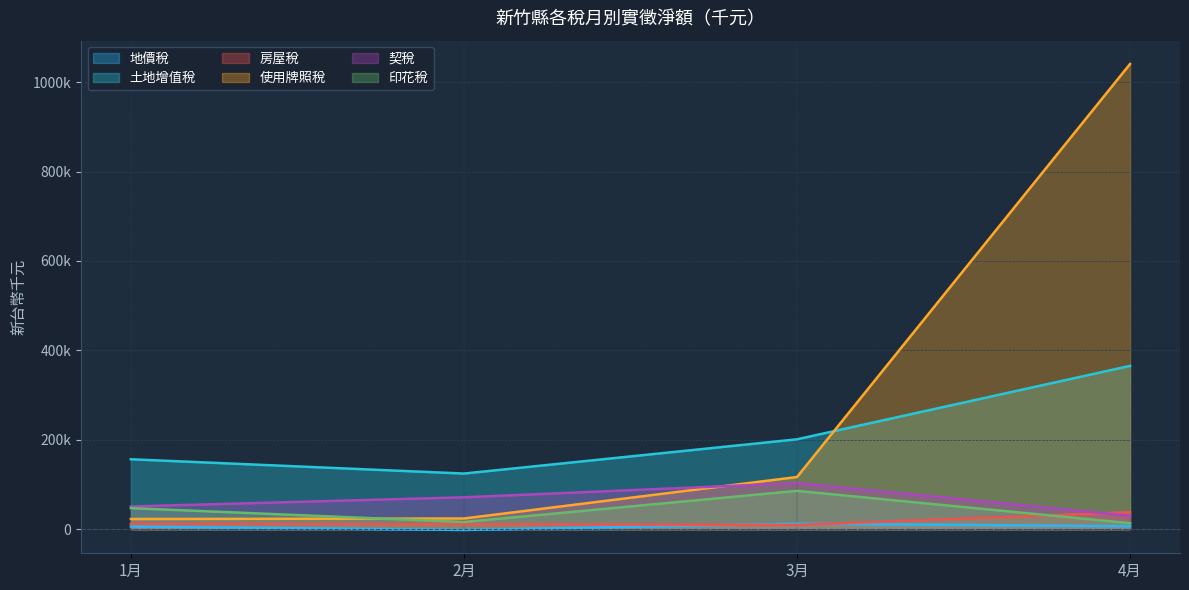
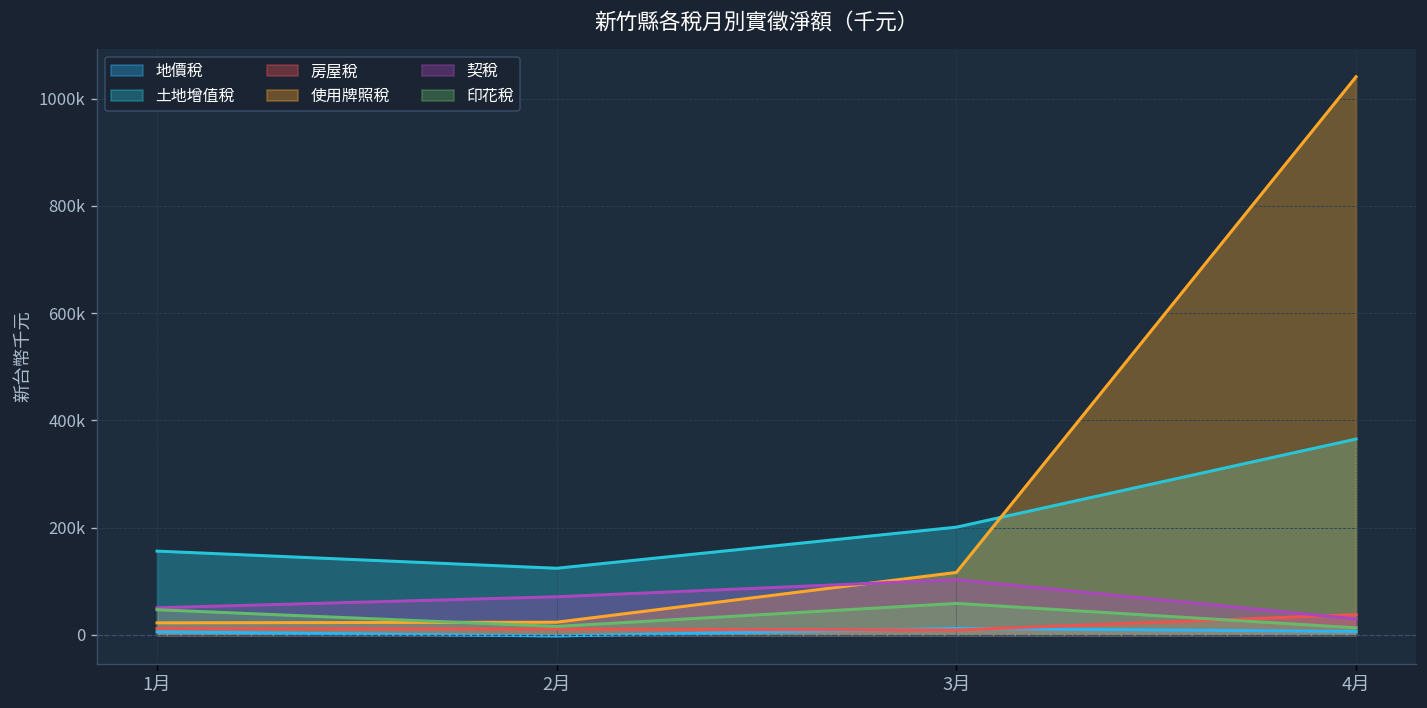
  {
    "契稅": {
      "2月": 70000,
      "3月": 100000,
      "4月": 30000
    },
    "印花稅": {
-     "3月": 90000,
+     "3月": 60000,
      "4月": 10000
    }
  }
